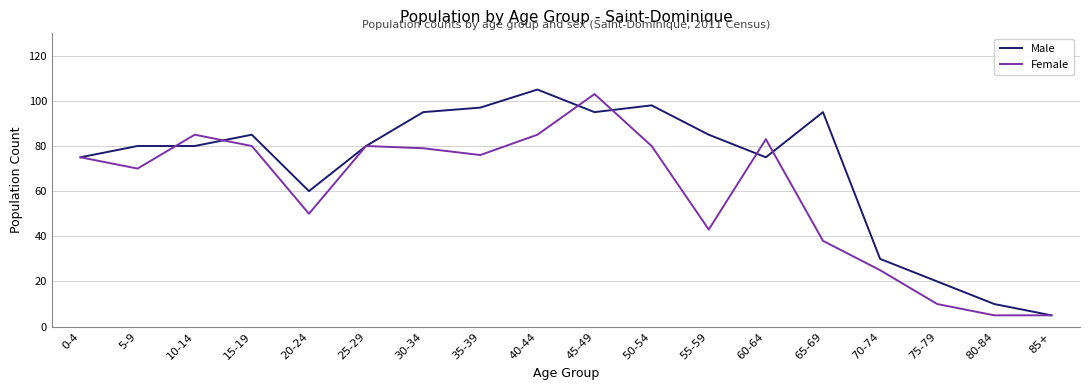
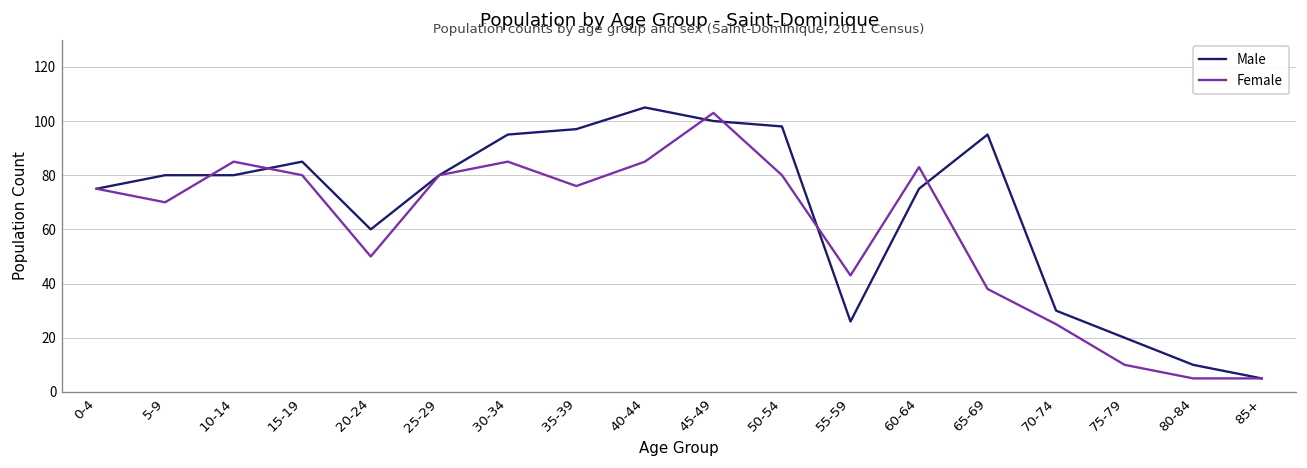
  {
    "Male": {
      "5-9": 80,
      "10-14": 80,
      "15-19": 85,
      "20-24": 60,
      "30-34": 95,
      "35-39": 97,
      "40-44": 105,
-     "45-49": 95,
+     "45-49": 100,
      "50-54": 98,
-     "55-59": 85,
+     "55-59": 26,
      "60-64": 75,
      "65-69": 95,
      "70-74": 30,
      "75-79": 20,
      "80-84": 10
    },
    "Female": {
      "5-9": 70,
      "10-14": 85,
      "15-19": 80,
      "20-24": 50,
-     "30-34": 79,
+     "30-34": 85,
      "35-39": 76,
      "40-44": 85,
      "45-49": 103,
      "50-54": 80,
      "55-59": 43,
      "60-64": 83,
      "65-69": 38,
      "70-74": 25,
      "75-79": 10,
      "80-84": 5
    }
  }
